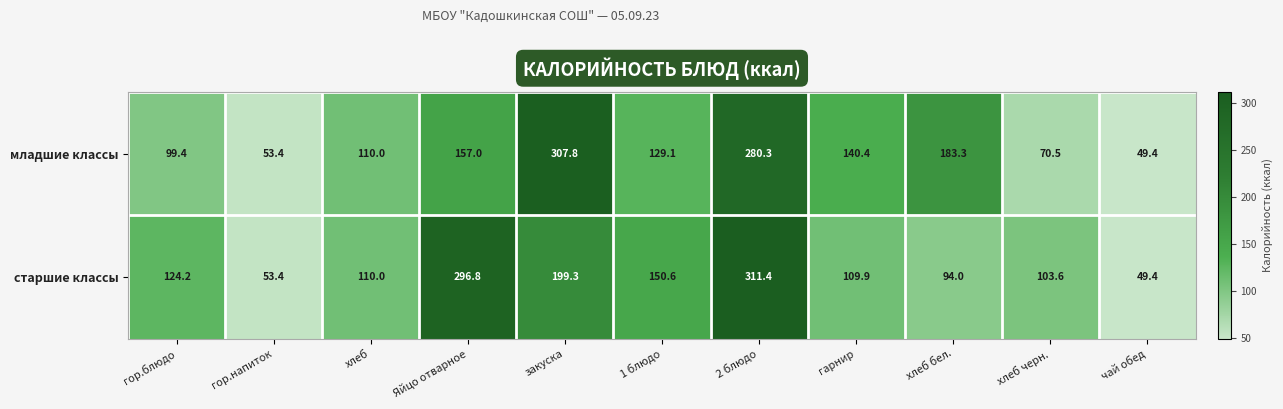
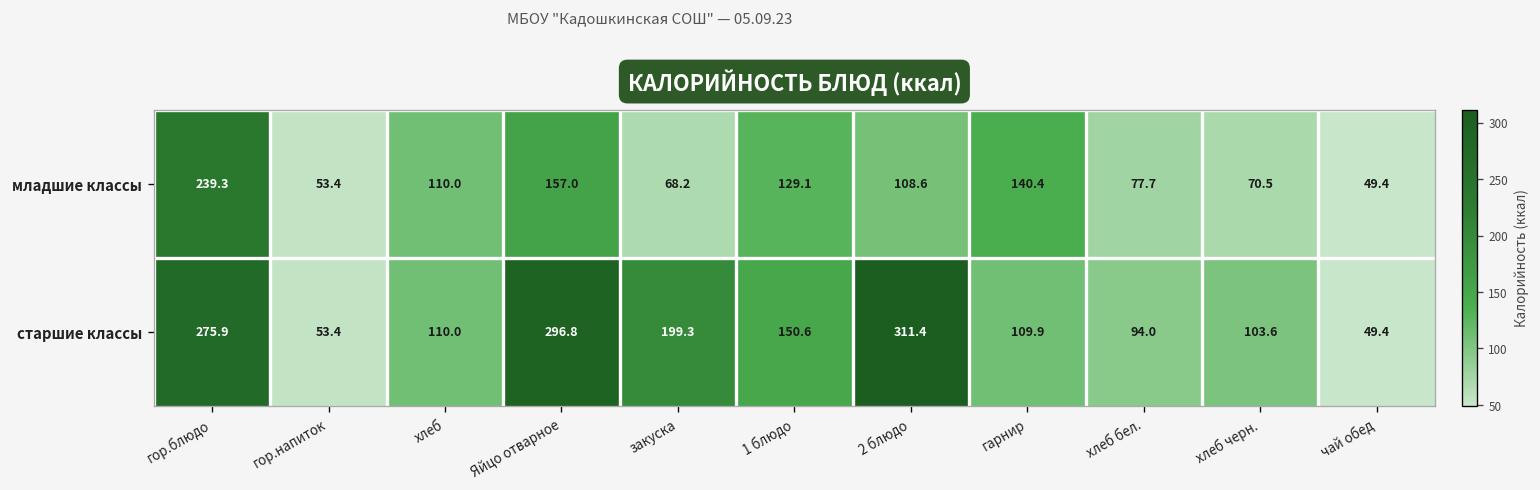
  {
    "младшие классы": {
-     "гор.блюдо": 99.4,
+     "гор.блюдо": 239.3,
      "гор.напиток": 53.4,
      "хлеб": 110.0,
      "Яйцо отварное": 157.0,
-     "закуска": 307.8,
+     "закуска": 68.2,
      "1 блюдо": 129.1,
-     "2 блюдо": 280.3,
+     "2 блюдо": 108.6,
      "гарнир": 140.4,
-     "хлеб бел.": 183.3,
+     "хлеб бел.": 77.7,
      "хлеб черн.": 70.5,
      "чай обед": 49.4
    },
    "старшие классы": {
-     "гор.блюдо": 124.2,
+     "гор.блюдо": 275.9,
      "гор.напиток": 53.4,
      "хлеб": 110.0,
      "Яйцо отварное": 296.8,
      "закуска": 199.3,
      "1 блюдо": 150.6,
      "2 блюдо": 311.4,
      "гарнир": 109.9,
      "хлеб бел.": 94.0,
      "хлеб черн.": 103.6,
      "чай обед": 49.4
    }
  }
